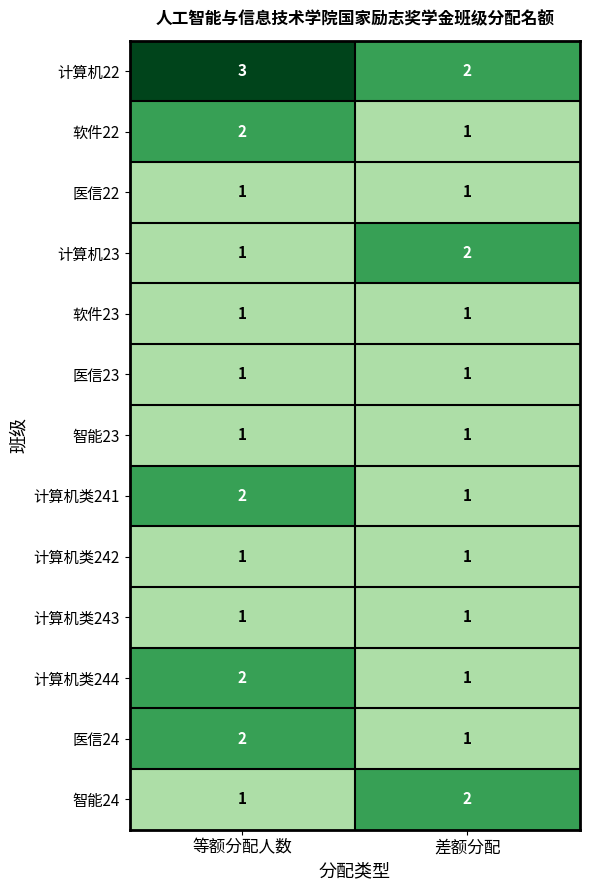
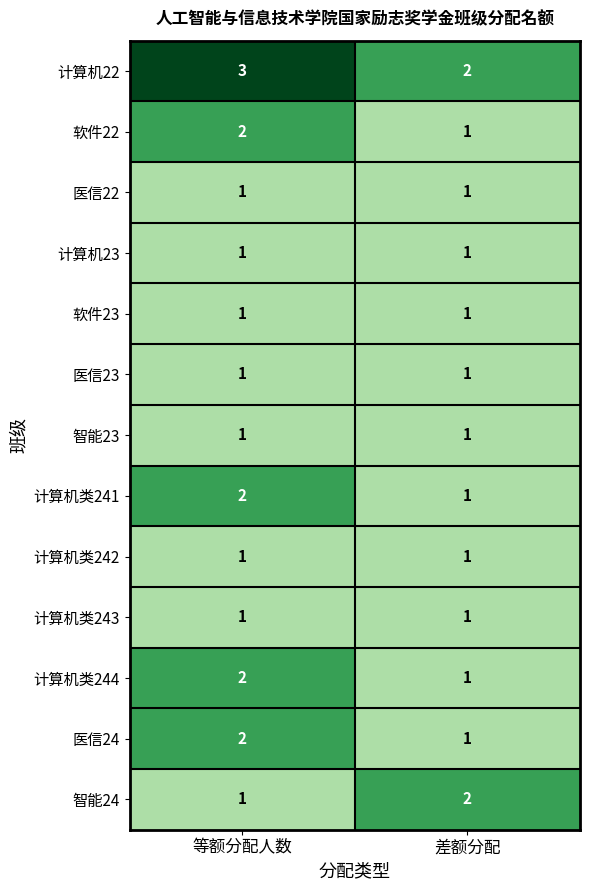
  {
    "计算机22": {
      "等额分配人数": 3,
      "差额分配": 2
    },
    "软件22": {
      "等额分配人数": 2,
      "差额分配": 1
    },
    "医信22": {
      "等额分配人数": 1,
      "差额分配": 1
    },
    "计算机23": {
      "等额分配人数": 1,
-     "差额分配": 2
+     "差额分配": 1
    },
    "软件23": {
      "等额分配人数": 1,
      "差额分配": 1
    },
    "医信23": {
      "等额分配人数": 1,
      "差额分配": 1
    },
    "智能23": {
      "等额分配人数": 1,
      "差额分配": 1
    },
    "计算机类241": {
      "等额分配人数": 2,
      "差额分配": 1
    },
    "计算机类242": {
      "等额分配人数": 1,
      "差额分配": 1
    },
    "计算机类243": {
      "等额分配人数": 1,
      "差额分配": 1
    },
    "计算机类244": {
      "等额分配人数": 2,
      "差额分配": 1
    },
    "医信24": {
      "等额分配人数": 2,
      "差额分配": 1
    },
    "智能24": {
      "等额分配人数": 1,
      "差额分配": 2
    }
  }
